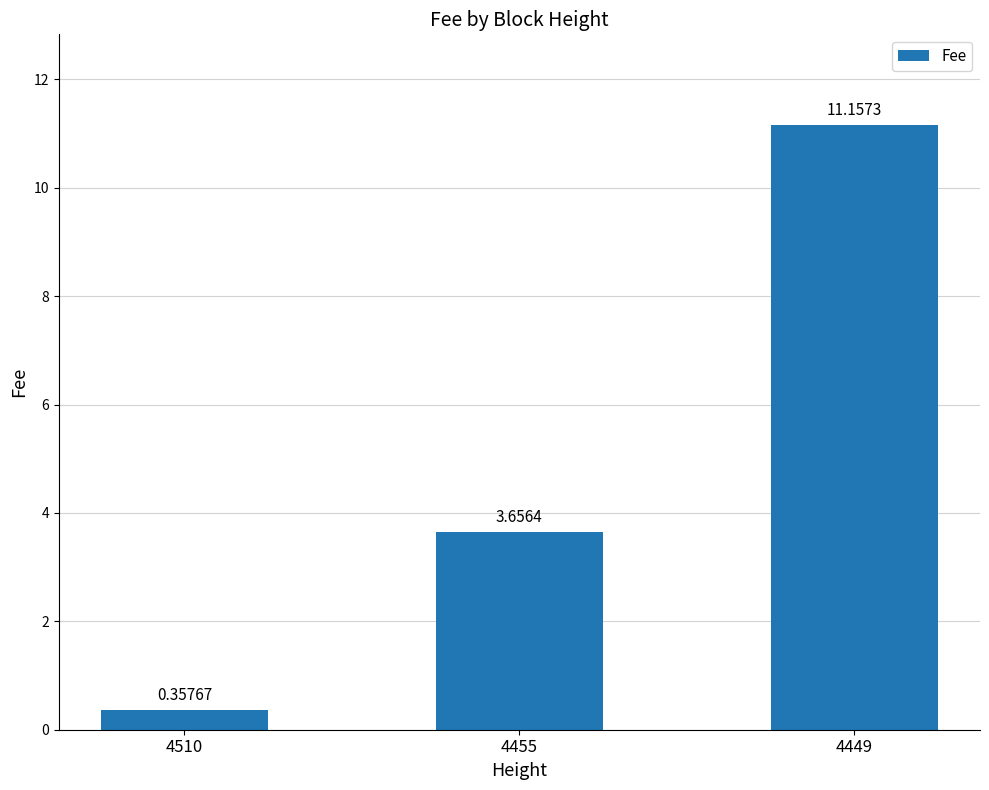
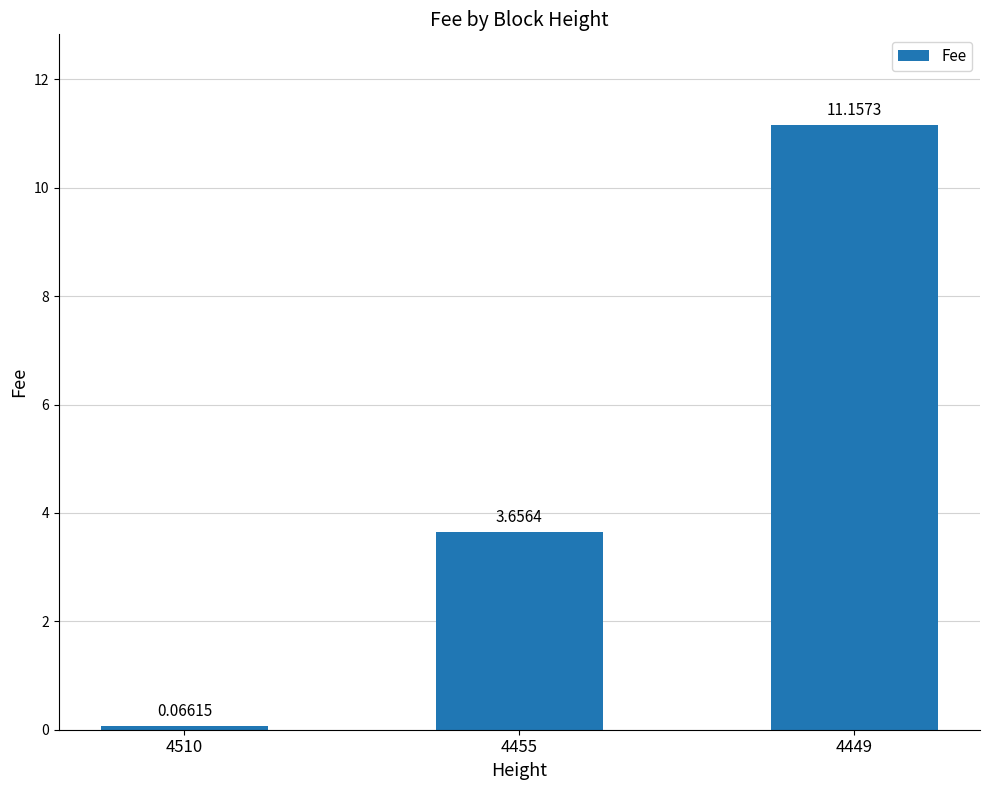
  {
-   "4510": 0.35767,
+   "4510": 0.06615,
    "4455": 3.6564,
    "4449": 11.1573
  }
